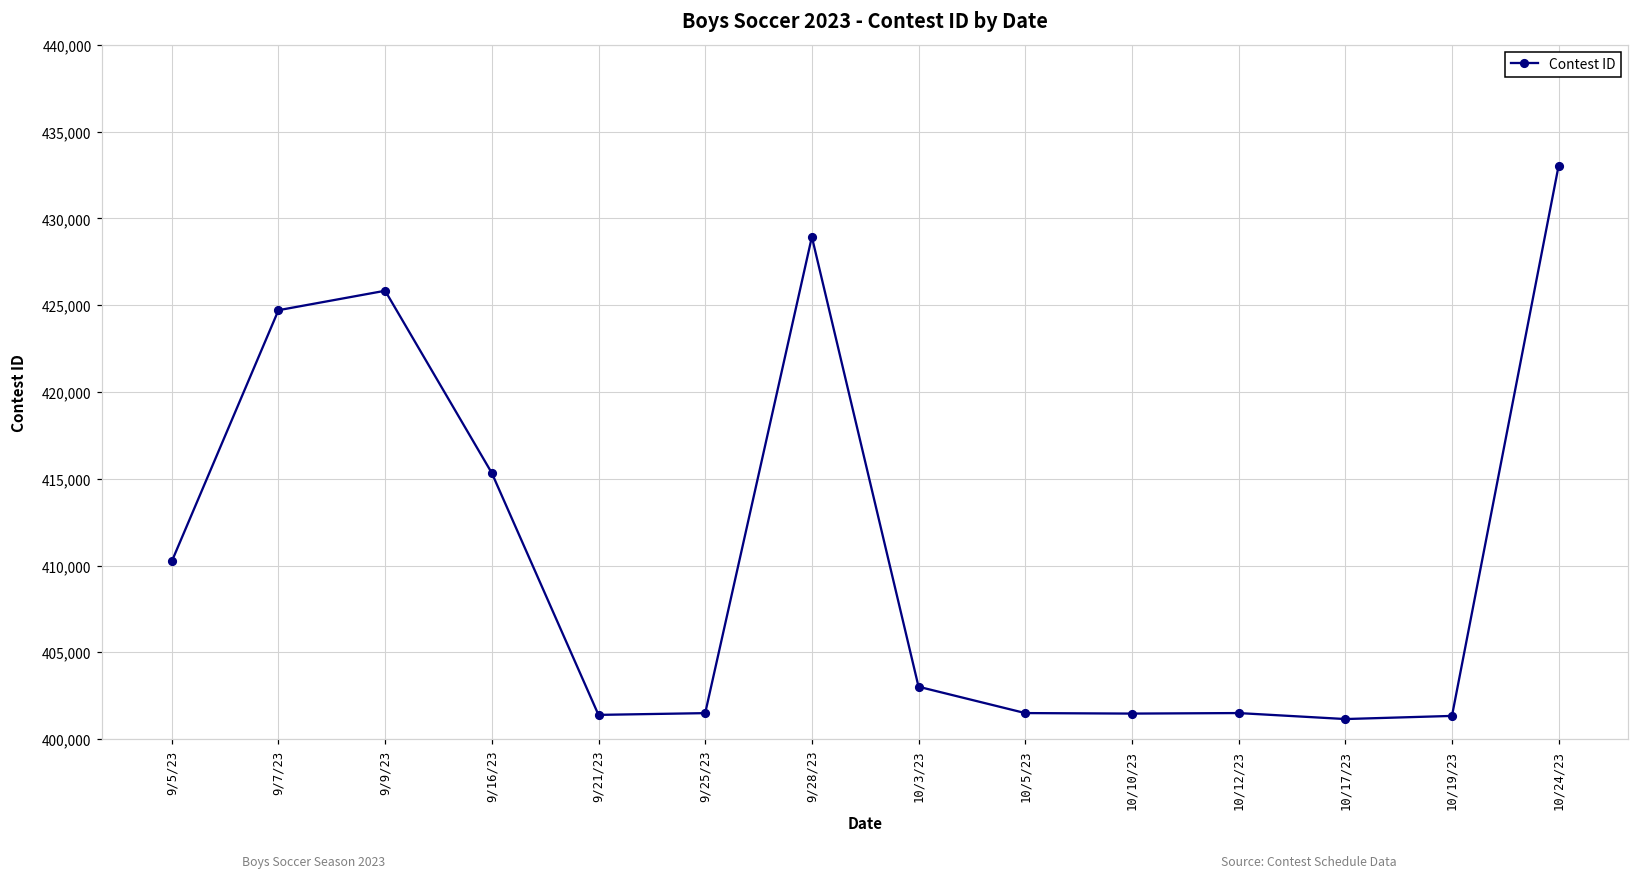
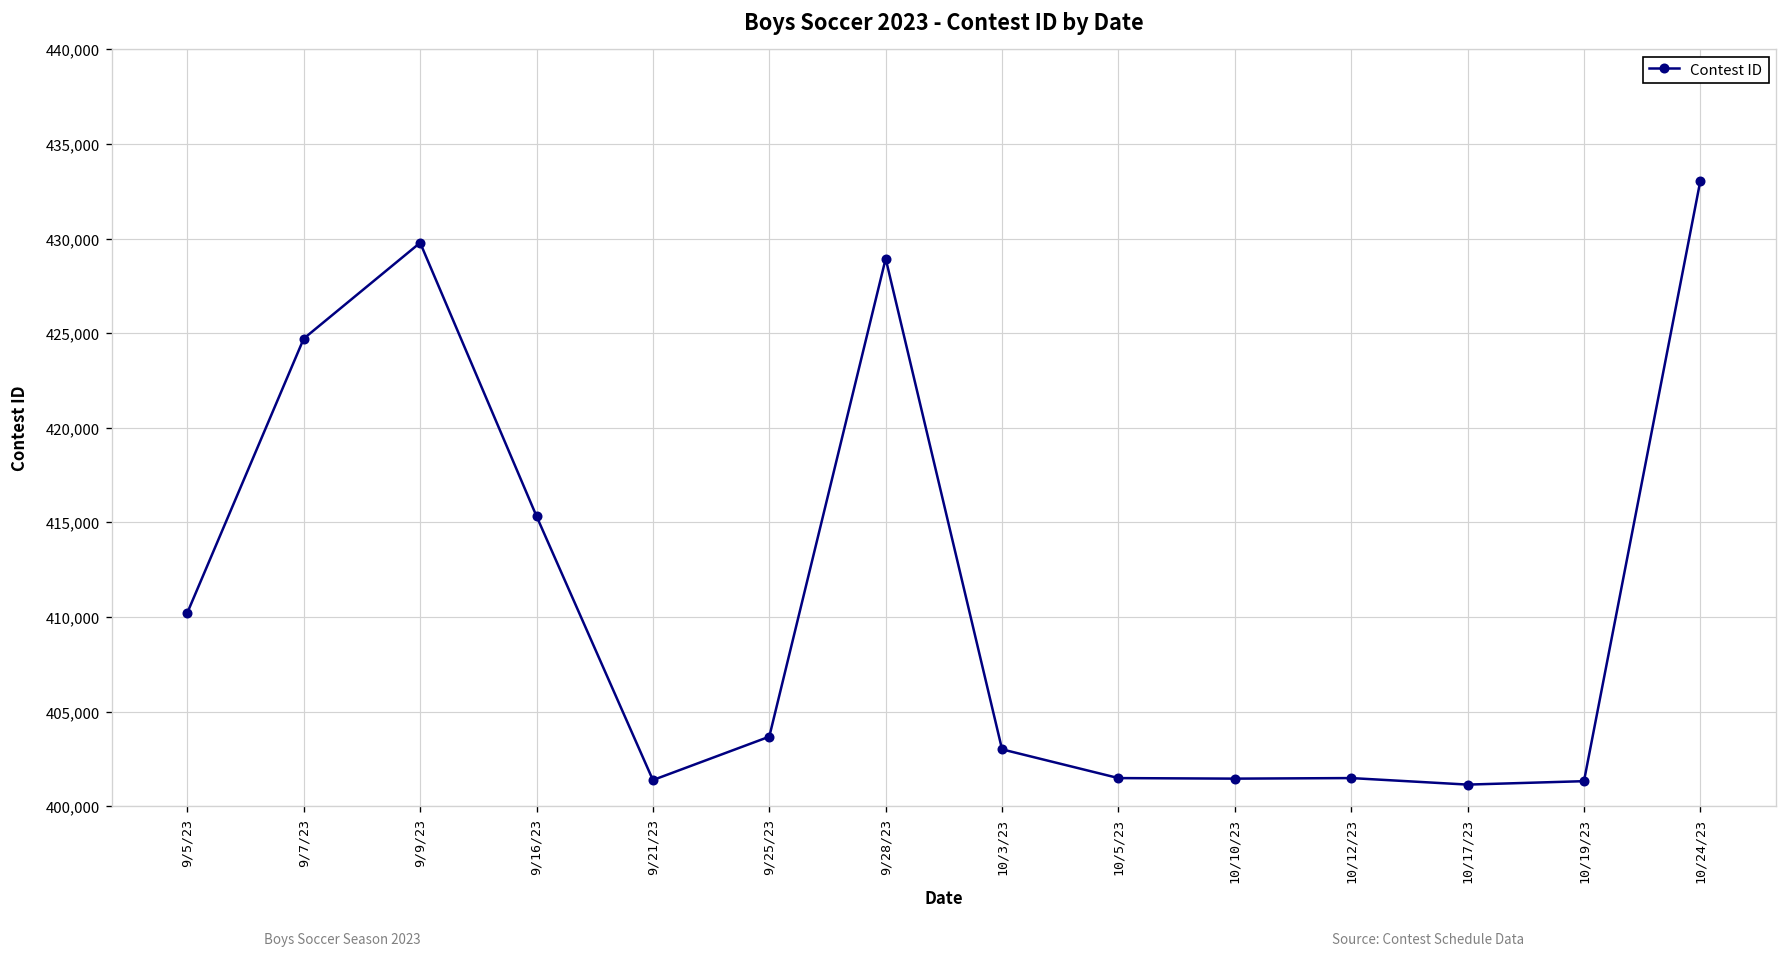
  {
    "9/5/23": "410,200",
    "9/7/23": "424,700",
-   "9/9/23": "425,800",
+   "9/9/23": "429,800",
    "9/16/23": "415,300",
    "9/21/23": "401,400",
-   "9/25/23": "401,500",
+   "9/25/23": "403,700",
    "9/28/23": "428,900",
    "10/3/23": "403,000",
    "10/5/23": "401,500",
    "10/10/23": "401,500",
    "10/12/23": "401,500",
    "10/17/23": "401,200",
    "10/19/23": "401,300",
    "10/24/23": "433,100"
  }
